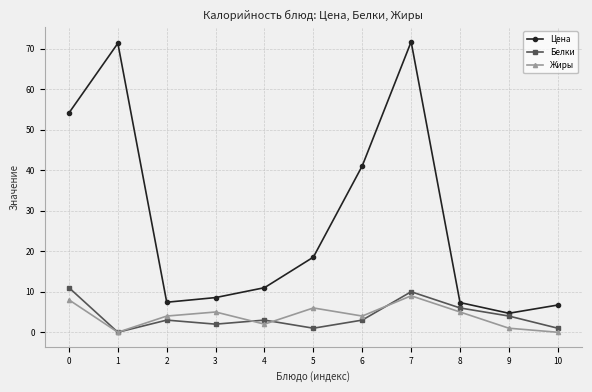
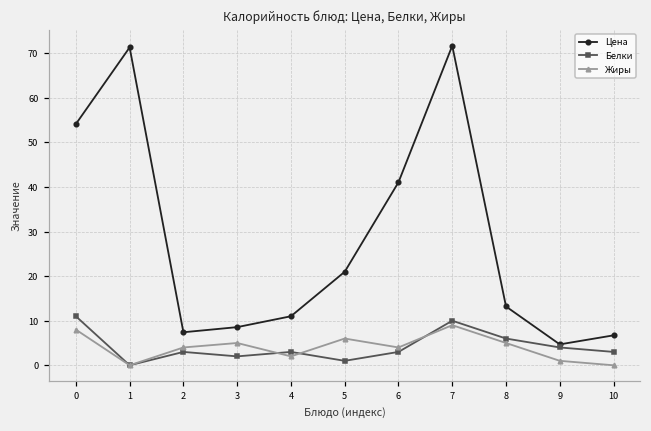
  {
    "Цена": {
      "0": 54,
      "1": 71,
      "2": 7,
      "3": 9,
      "4": 11,
-     "5": 19,
+     "5": 21,
      "6": 41,
      "7": 72,
-     "8": 7,
+     "8": 13,
      "9": 5,
      "10": 7
    },
    "Белки": {
      "0": 11,
      "2": 3,
      "3": 2,
      "4": 3,
      "5": 1,
      "6": 3,
      "7": 10,
      "8": 6,
      "9": 4,
-     "10": 1
+     "10": 3
    },
    "Жиры": {
      "0": 8,
      "2": 4,
      "3": 5,
      "4": 2,
      "5": 6,
      "6": 4,
      "7": 9,
      "8": 5,
      "9": 1,
      "10": 0
    }
  }
